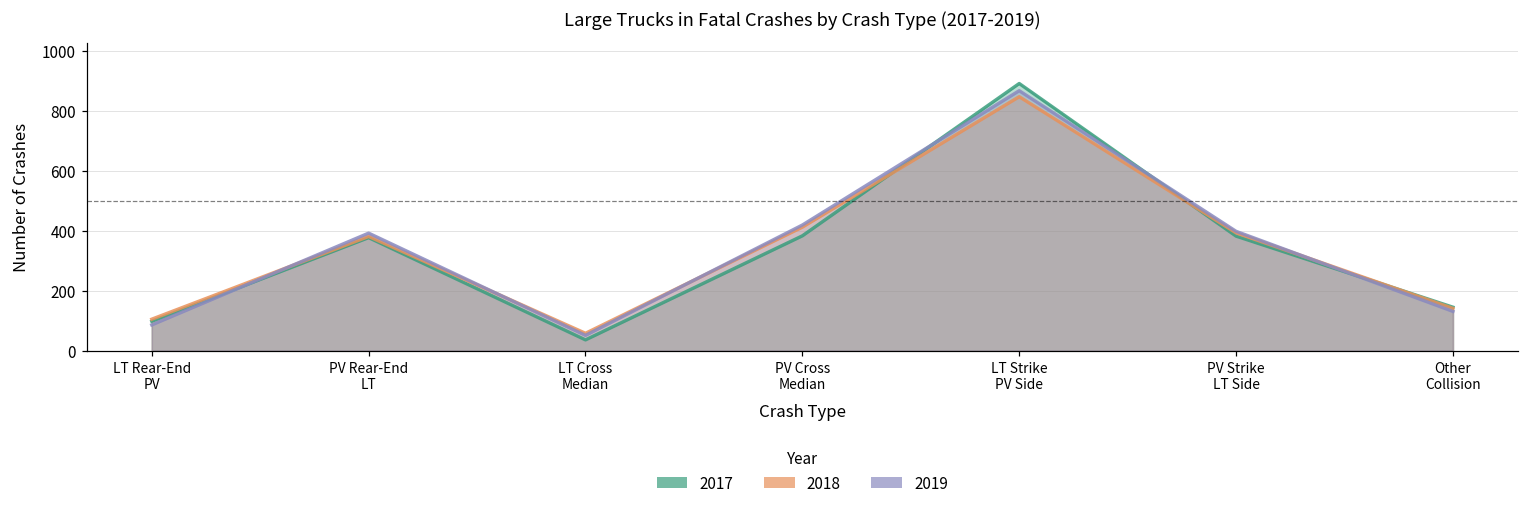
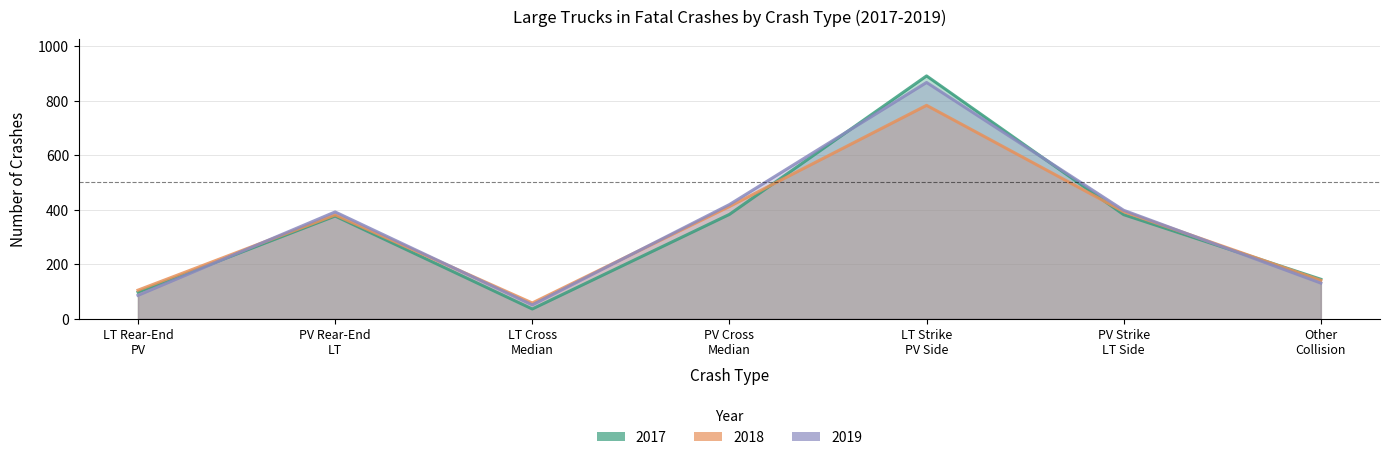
  {
    "2018": {
-     "LT Strike PV Side": 850
+     "LT Strike PV Side": 780
    }
  }
